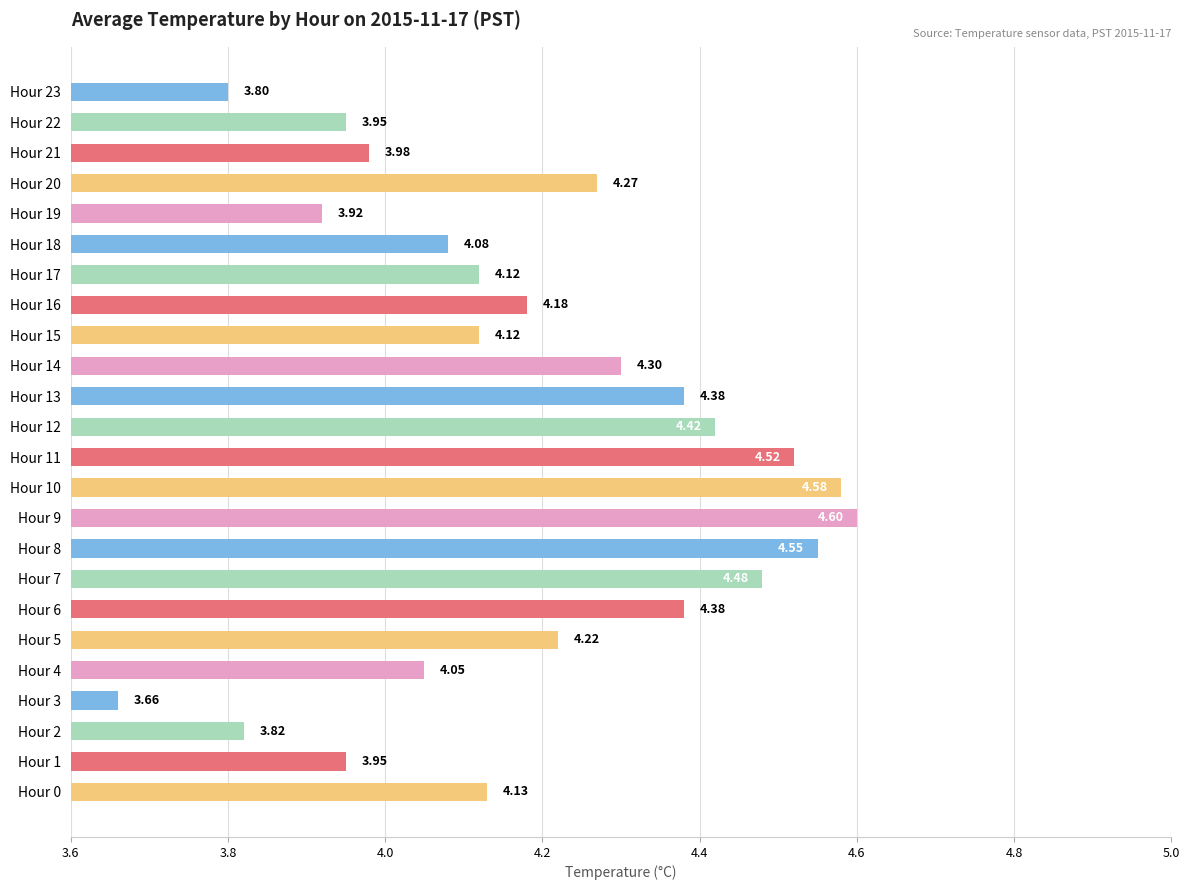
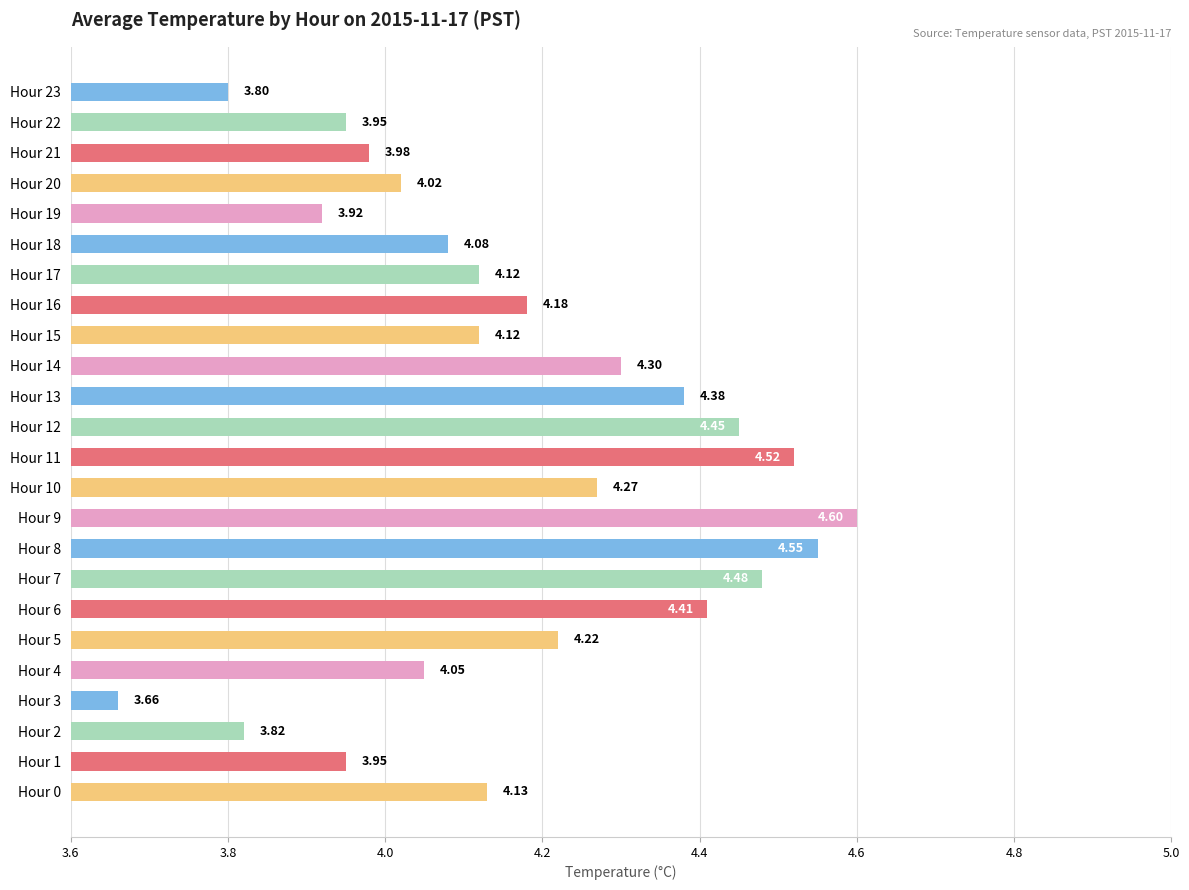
  {
    "Hour 23": 3.80,
    "Hour 22": 3.95,
    "Hour 21": 3.98,
-   "Hour 20": 4.27,
+   "Hour 20": 4.02,
    "Hour 19": 3.92,
    "Hour 18": 4.08,
    "Hour 17": 4.12,
    "Hour 16": 4.18,
    "Hour 15": 4.12,
    "Hour 14": 4.30,
    "Hour 13": 4.38,
-   "Hour 12": 4.42,
+   "Hour 12": 4.45,
    "Hour 11": 4.52,
-   "Hour 10": 4.58,
+   "Hour 10": 4.27,
    "Hour 9": 4.60,
    "Hour 8": 4.55,
    "Hour 7": 4.48,
-   "Hour 6": 4.38,
+   "Hour 6": 4.41,
    "Hour 5": 4.22,
    "Hour 4": 4.05,
    "Hour 3": 3.66,
    "Hour 2": 3.82,
    "Hour 1": 3.95,
    "Hour 0": 4.13
  }
